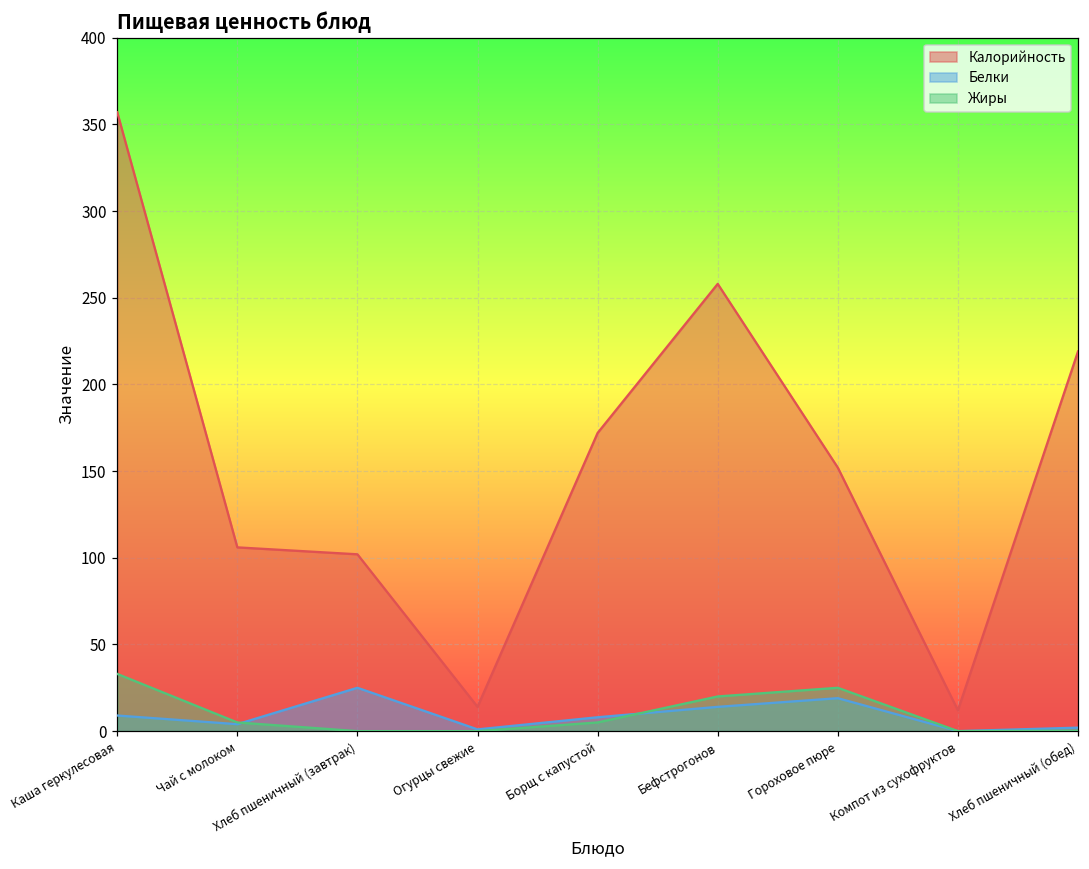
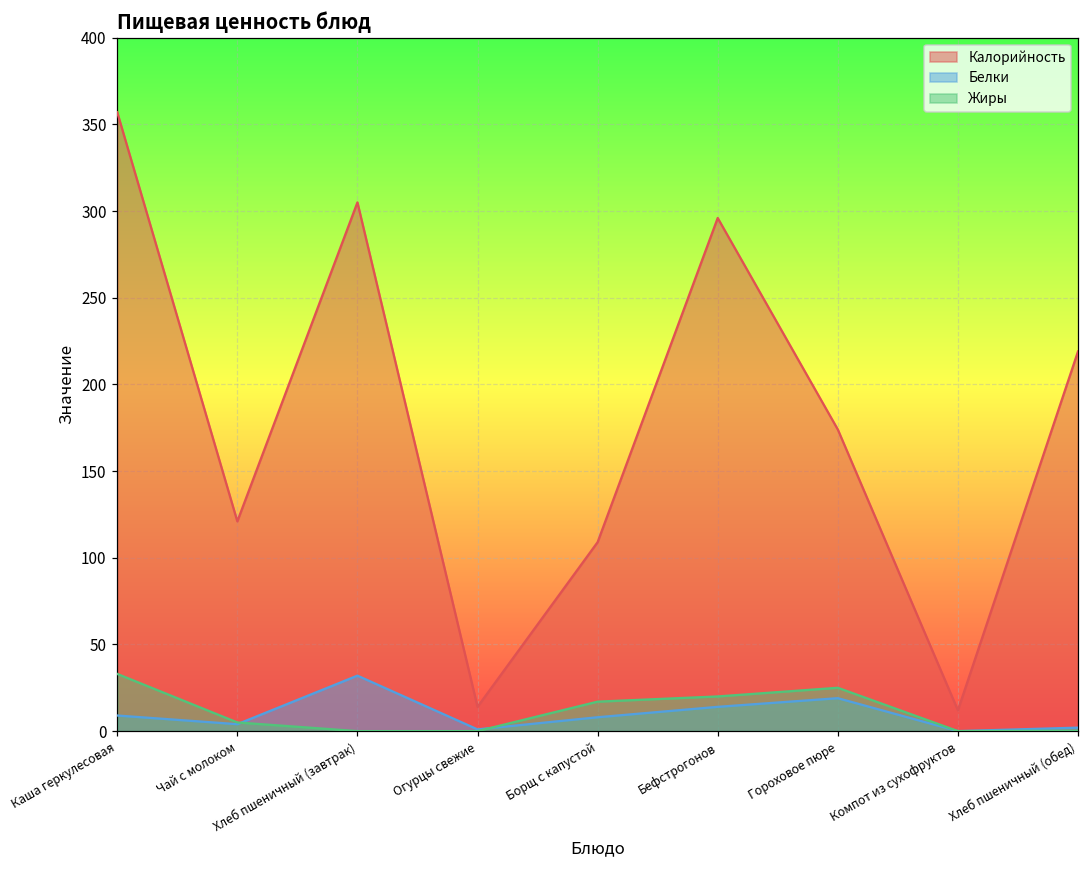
  {
    "Калорийность": {
      "Каша геркулесовая": 357,
-     "Чай с молоком": 106,
-     "Хлеб пшеничный (завтрак)": 102,
+     "Чай с молоком": 121,
+     "Хлеб пшеничный (завтрак)": 305,
      "Огурцы свежие": 14,
-     "Борщ с капустой": 172,
-     "Бефстрогонов": 258,
-     "Гороховое пюре": 152,
+     "Борщ с капустой": 109,
+     "Бефстрогонов": 296,
+     "Гороховое пюре": 174,
      "Компот из сухофруктов": 12,
      "Хлеб пшеничный (обед)": 219
    },
    "Белки": {
      "Каша геркулесовая": 9,
-     "Хлеб пшеничный (завтрак)": 25,
+     "Хлеб пшеничный (завтрак)": 32,
      "Борщ с капустой": 8,
      "Бефстрогонов": 14,
      "Гороховое пюре": 19,
      "Хлеб пшеничный (обед)": 2
    },
    "Жиры": {
      "Каша геркулесовая": 33,
      "Хлеб пшеничный (завтрак)": 0,
-     "Борщ с капустой": 5,
+     "Борщ с капустой": 17,
      "Бефстрогонов": 20,
      "Гороховое пюре": 25,
      "Хлеб пшеничный (обед)": 0
    }
  }
